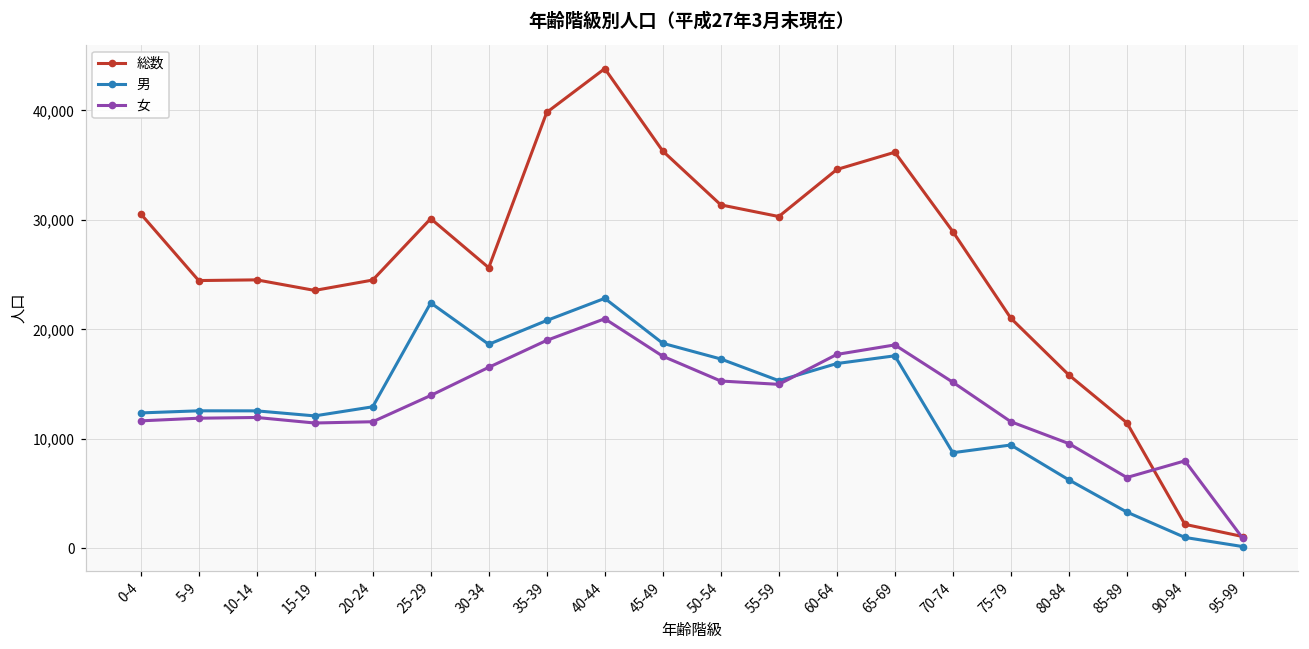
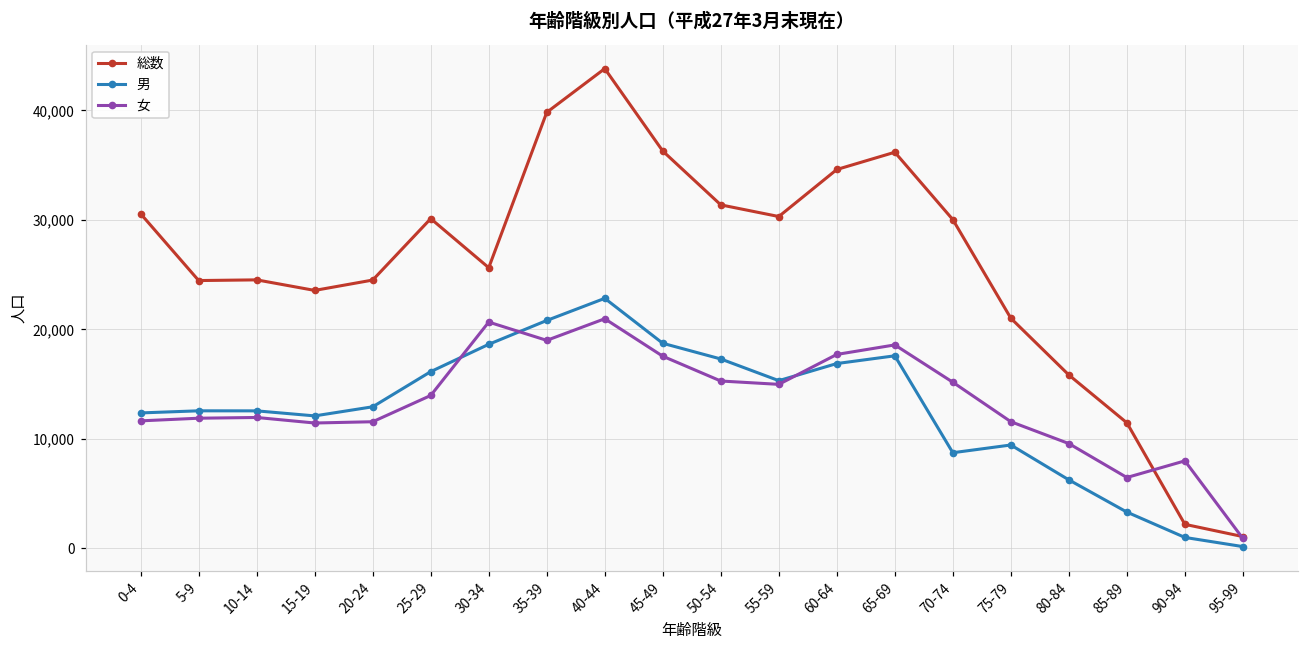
  {
    "総数": {
      "0-4": "31,000",
      "5-9": "24,000",
      "10-14": "25,000",
      "15-19": "24,000",
      "20-24": "25,000",
      "25-29": "30,000",
      "30-34": "26,000",
      "35-39": "40,000",
      "40-44": "44,000",
      "45-49": "36,000",
      "50-54": "31,000",
      "55-59": "30,000",
      "60-64": "35,000",
      "65-69": "36,000",
-     "70-74": "29,000",
+     "70-74": "30,000",
      "75-79": "21,000",
      "80-84": "16,000",
      "85-89": "11,000",
      "90-94": "2,000"
    },
    "男": {
      "0-4": "12,000",
      "5-9": "13,000",
      "10-14": "13,000",
      "15-19": "12,000",
      "20-24": "13,000",
-     "25-29": "22,000",
+     "25-29": "16,000",
      "30-34": "19,000",
      "35-39": "21,000",
      "40-44": "23,000",
      "45-49": "19,000",
      "50-54": "17,000",
      "55-59": "15,000",
      "60-64": "17,000",
      "65-69": "18,000",
      "70-74": "9,000",
      "75-79": "9,000",
      "80-84": "6,000",
      "85-89": "3,000",
      "90-94": "1,000",
      "95-99": "0"
    },
    "女": {
      "0-4": "12,000",
      "5-9": "12,000",
      "10-14": "12,000",
      "15-19": "11,000",
      "20-24": "12,000",
      "25-29": "14,000",
-     "30-34": "17,000",
+     "30-34": "21,000",
      "35-39": "19,000",
      "40-44": "21,000",
      "45-49": "18,000",
      "50-54": "15,000",
      "55-59": "15,000",
      "60-64": "18,000",
      "65-69": "19,000",
      "70-74": "15,000",
      "75-79": "12,000",
      "80-84": "10,000",
      "85-89": "6,000",
      "90-94": "8,000"
    }
  }
